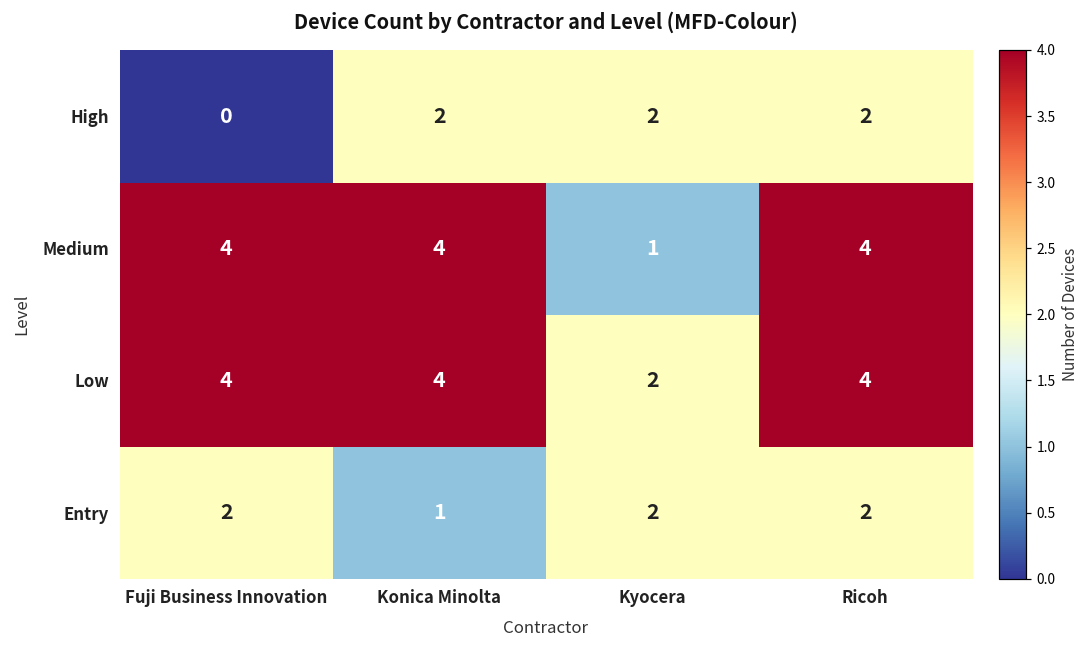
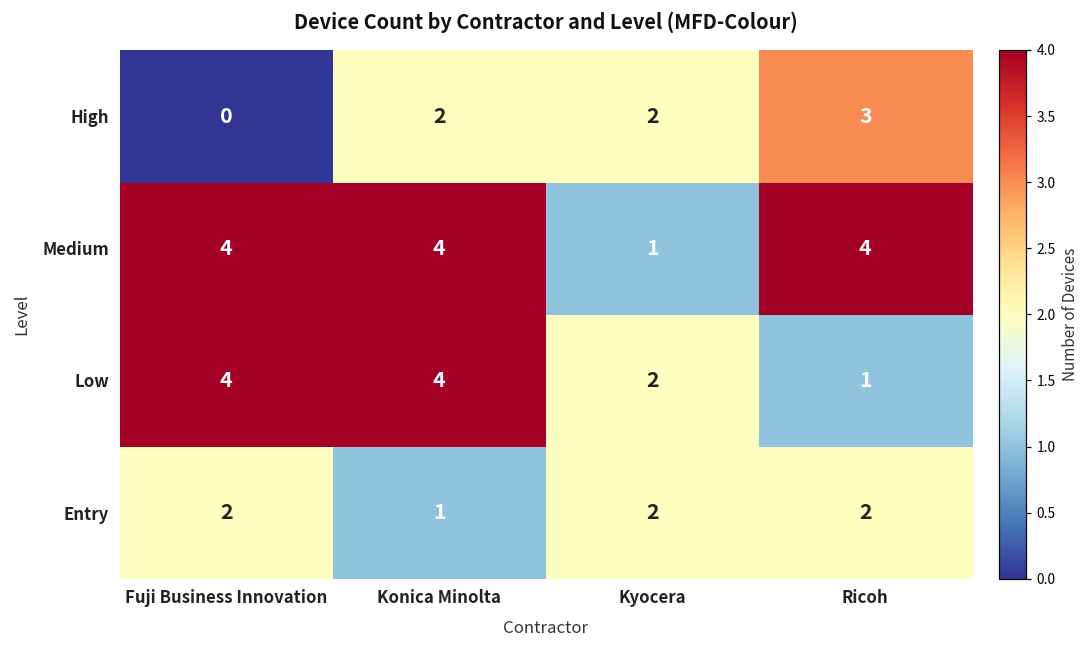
  {
    "High": {
      "Fuji Business Innovation": 0,
      "Konica Minolta": 2,
      "Kyocera": 2,
-     "Ricoh": 2
+     "Ricoh": 3
    },
    "Medium": {
      "Fuji Business Innovation": 4,
      "Konica Minolta": 4,
      "Kyocera": 1,
      "Ricoh": 4
    },
    "Low": {
      "Fuji Business Innovation": 4,
      "Konica Minolta": 4,
      "Kyocera": 2,
-     "Ricoh": 4
+     "Ricoh": 1
    },
    "Entry": {
      "Fuji Business Innovation": 2,
      "Konica Minolta": 1,
      "Kyocera": 2,
      "Ricoh": 2
    }
  }
